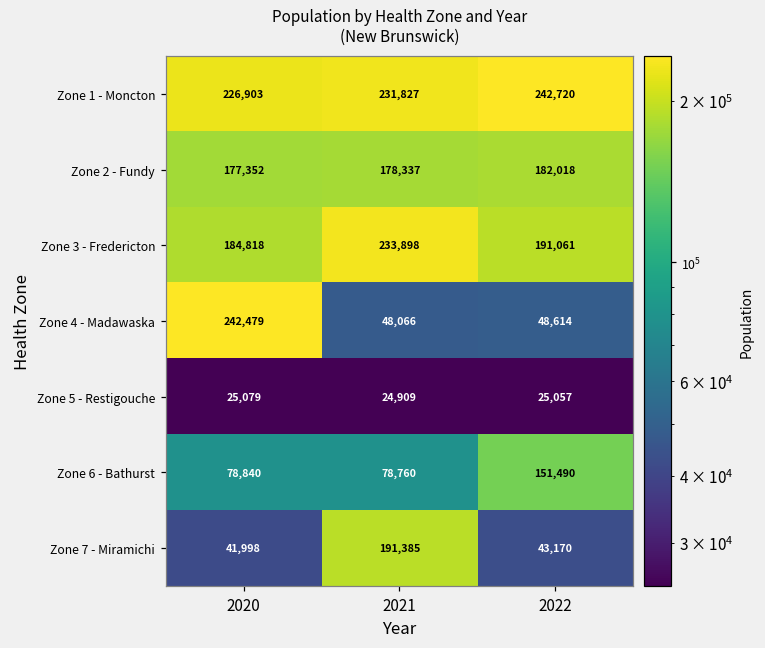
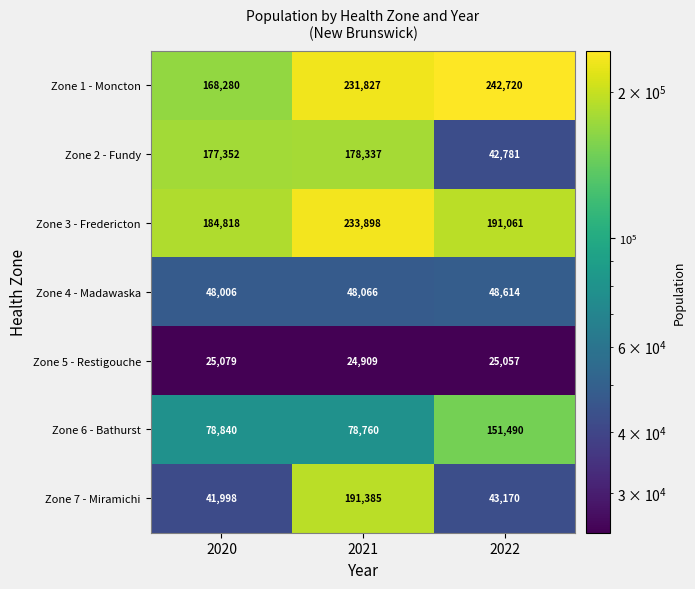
  {
    "Zone 1 - Moncton": {
-     "2020": "226,903",
+     "2020": "168,280",
      "2021": "231,827",
      "2022": "242,720"
    },
    "Zone 2 - Fundy": {
      "2020": "177,352",
      "2021": "178,337",
-     "2022": "182,018"
+     "2022": "42,781"
    },
    "Zone 3 - Fredericton": {
      "2020": "184,818",
      "2021": "233,898",
      "2022": "191,061"
    },
    "Zone 4 - Madawaska": {
-     "2020": "242,479",
+     "2020": "48,006",
      "2021": "48,066",
      "2022": "48,614"
    },
    "Zone 5 - Restigouche": {
      "2020": "25,079",
      "2021": "24,909",
      "2022": "25,057"
    },
    "Zone 6 - Bathurst": {
      "2020": "78,840",
      "2021": "78,760",
      "2022": "151,490"
    },
    "Zone 7 - Miramichi": {
      "2020": "41,998",
      "2021": "191,385",
      "2022": "43,170"
    }
  }
